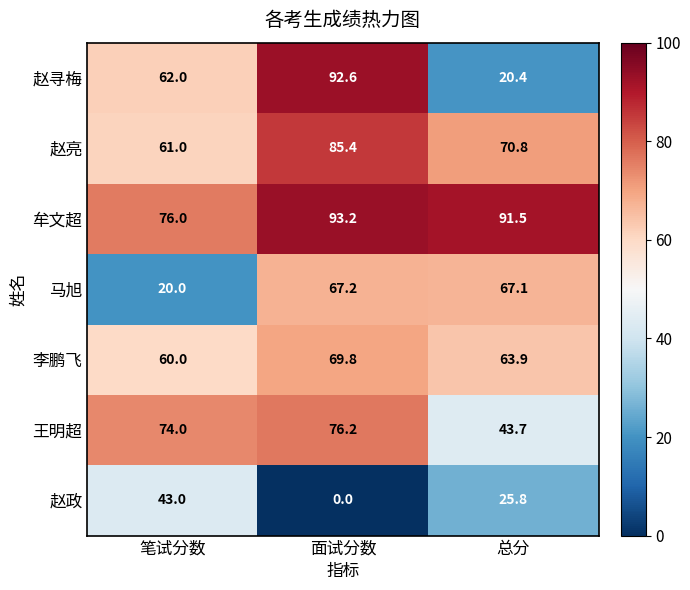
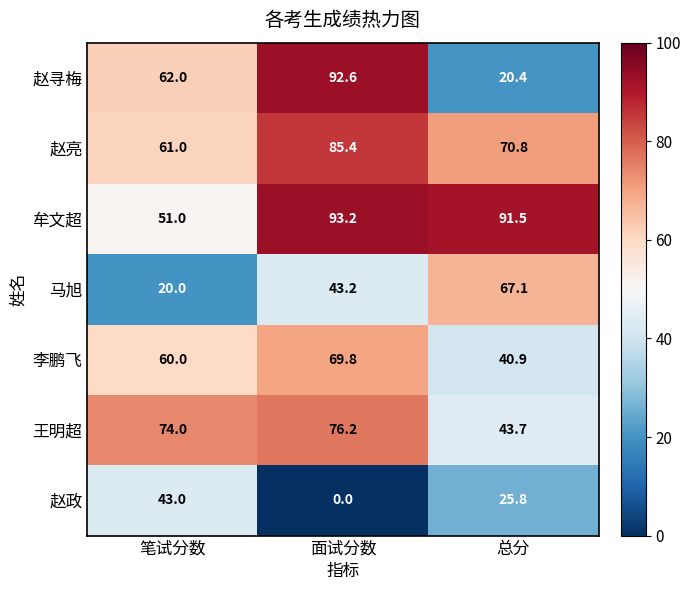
  {
    "赵寻梅": {
      "笔试分数": 62.0,
      "面试分数": 92.6,
      "总分": 20.4
    },
    "赵亮": {
      "笔试分数": 61.0,
      "面试分数": 85.4,
      "总分": 70.8
    },
    "牟文超": {
-     "笔试分数": 76.0,
+     "笔试分数": 51.0,
      "面试分数": 93.2,
      "总分": 91.5
    },
    "马旭": {
      "笔试分数": 20.0,
-     "面试分数": 67.2,
+     "面试分数": 43.2,
      "总分": 67.1
    },
    "李鹏飞": {
      "笔试分数": 60.0,
      "面试分数": 69.8,
-     "总分": 63.9
+     "总分": 40.9
    },
    "王明超": {
      "笔试分数": 74.0,
      "面试分数": 76.2,
      "总分": 43.7
    },
    "赵政": {
      "笔试分数": 43.0,
      "面试分数": 0.0,
      "总分": 25.8
    }
  }
